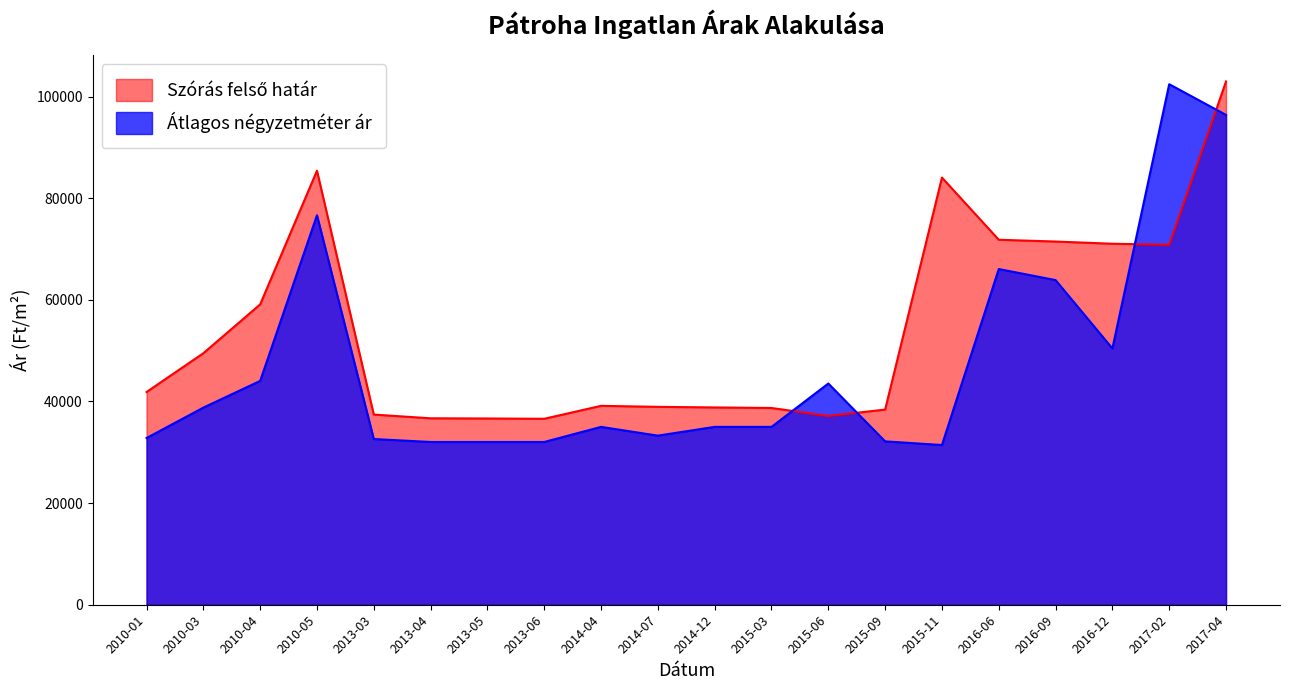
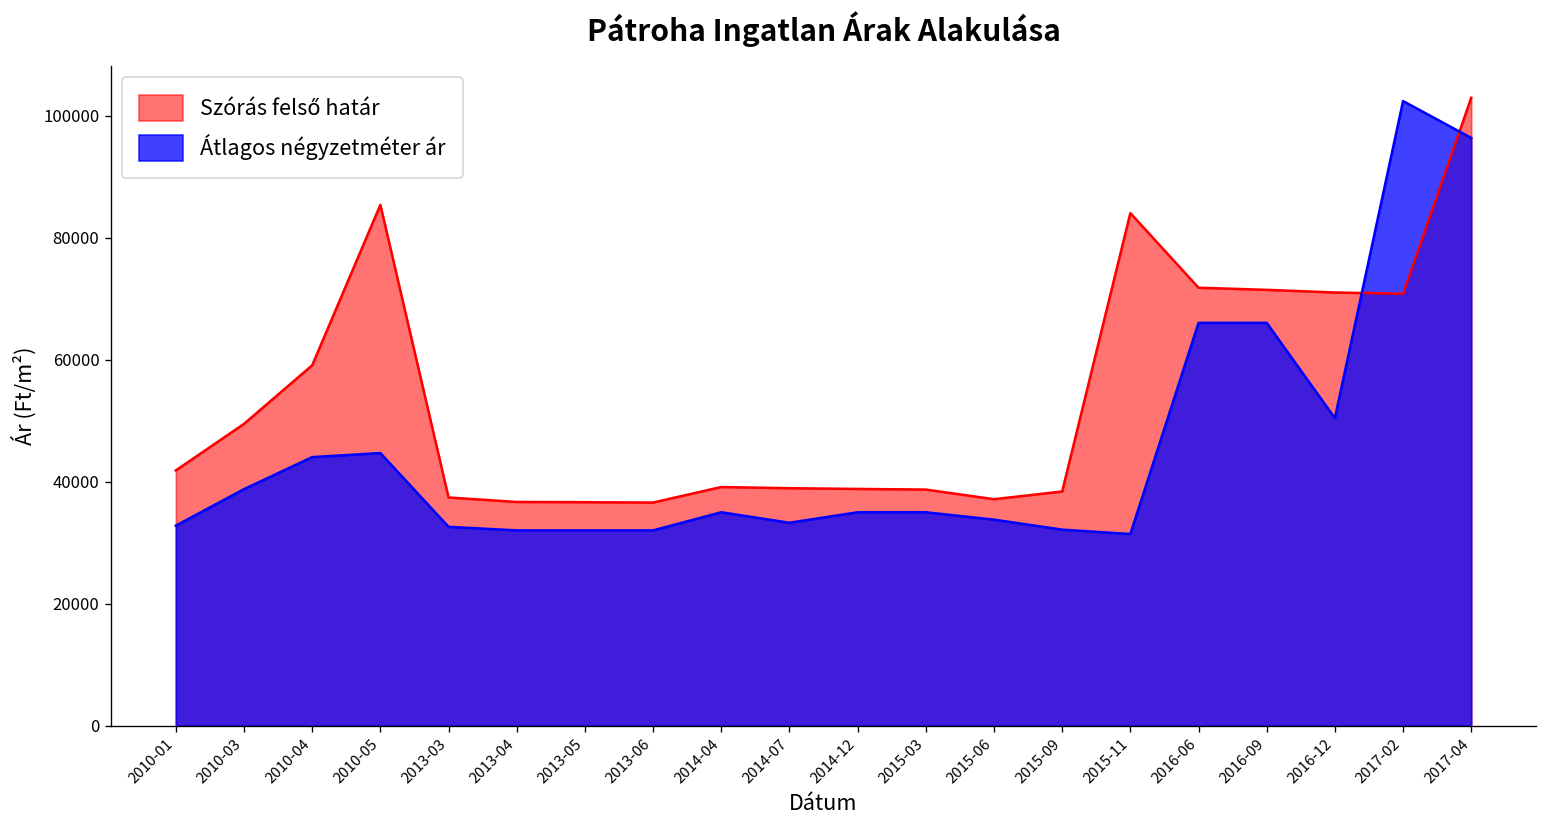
  {
    "Szórás felső határ": {
      "2010-01": 42000,
      "2010-03": 49000,
      "2010-04": 59000,
      "2010-05": 85000,
      "2013-03": 37000,
      "2013-04": 37000,
      "2013-05": 37000,
      "2013-06": 37000,
      "2014-04": 39000,
      "2014-07": 39000,
      "2014-12": 39000,
      "2015-03": 39000,
      "2015-06": 37000,
      "2015-09": 38000,
      "2015-11": 84000,
      "2016-06": 72000,
      "2016-09": 71000,
      "2016-12": 71000,
      "2017-02": 71000,
      "2017-04": 103000
    },
    "Átlagos négyzetméter ár": {
      "2010-01": 33000,
      "2010-03": 39000,
      "2010-04": 44000,
-     "2010-05": 77000,
+     "2010-05": 45000,
      "2013-03": 33000,
      "2013-04": 32000,
      "2013-05": 32000,
      "2013-06": 32000,
      "2014-04": 35000,
      "2014-07": 33000,
      "2014-12": 35000,
      "2015-03": 35000,
-     "2015-06": 44000,
+     "2015-06": 34000,
      "2015-09": 32000,
      "2015-11": 31000,
      "2016-06": 66000,
-     "2016-09": 64000,
+     "2016-09": 66000,
      "2016-12": 50000,
      "2017-02": 102000,
      "2017-04": 96000
    }
  }
